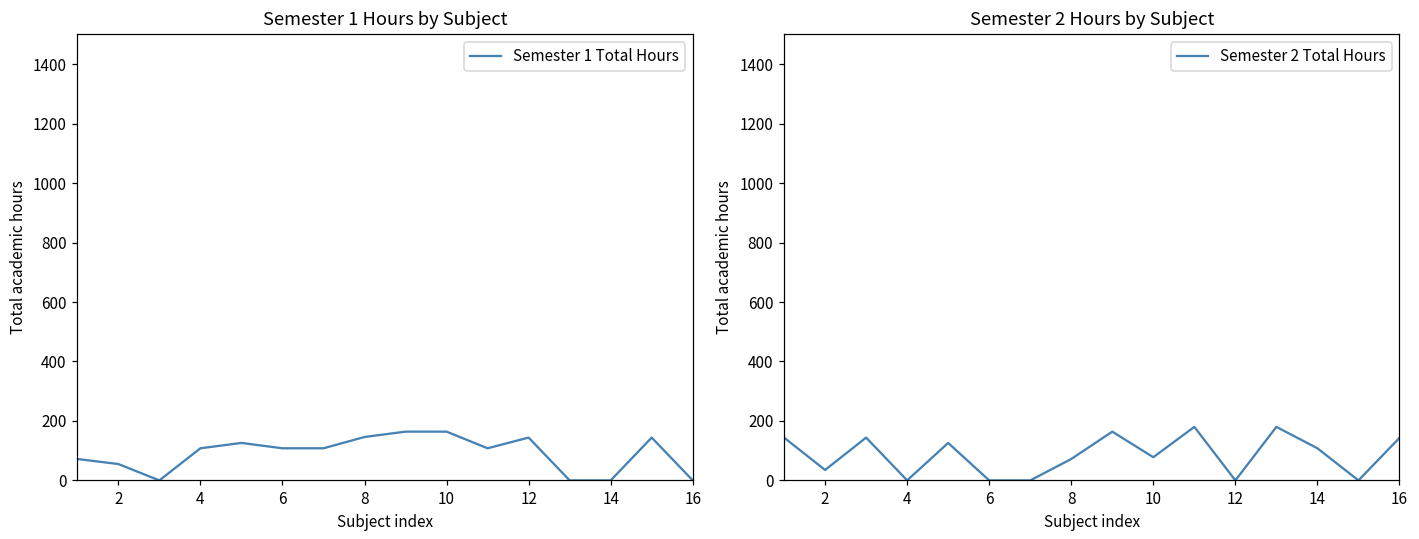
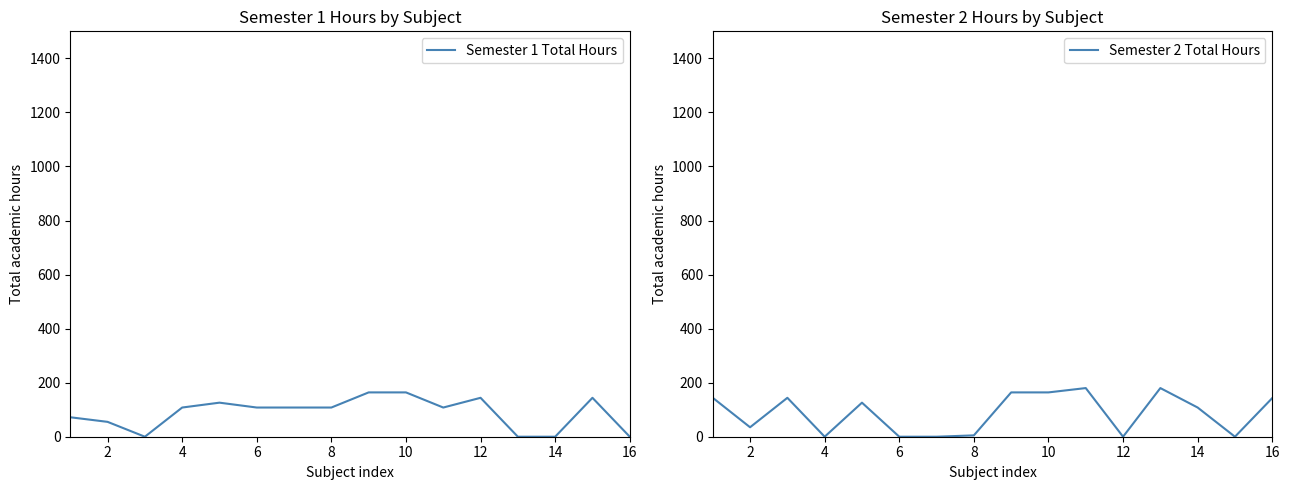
  {
    "Semester 1 Hours by Subject": {
      "2": 60,
      "4": 110,
      "6": 110,
-     "8": 150,
+     "8": 110,
      "10": 160,
      "12": 140,
      "14": 0,
      "16": 0
    },
    "Semester 2 Hours by Subject": {
      "2": 40,
      "4": 0,
      "6": 0,
-     "8": 70,
-     "10": 80,
+     "8": 10,
+     "10": 160,
      "12": 0,
      "14": 110,
      "16": 140
    }
  }
